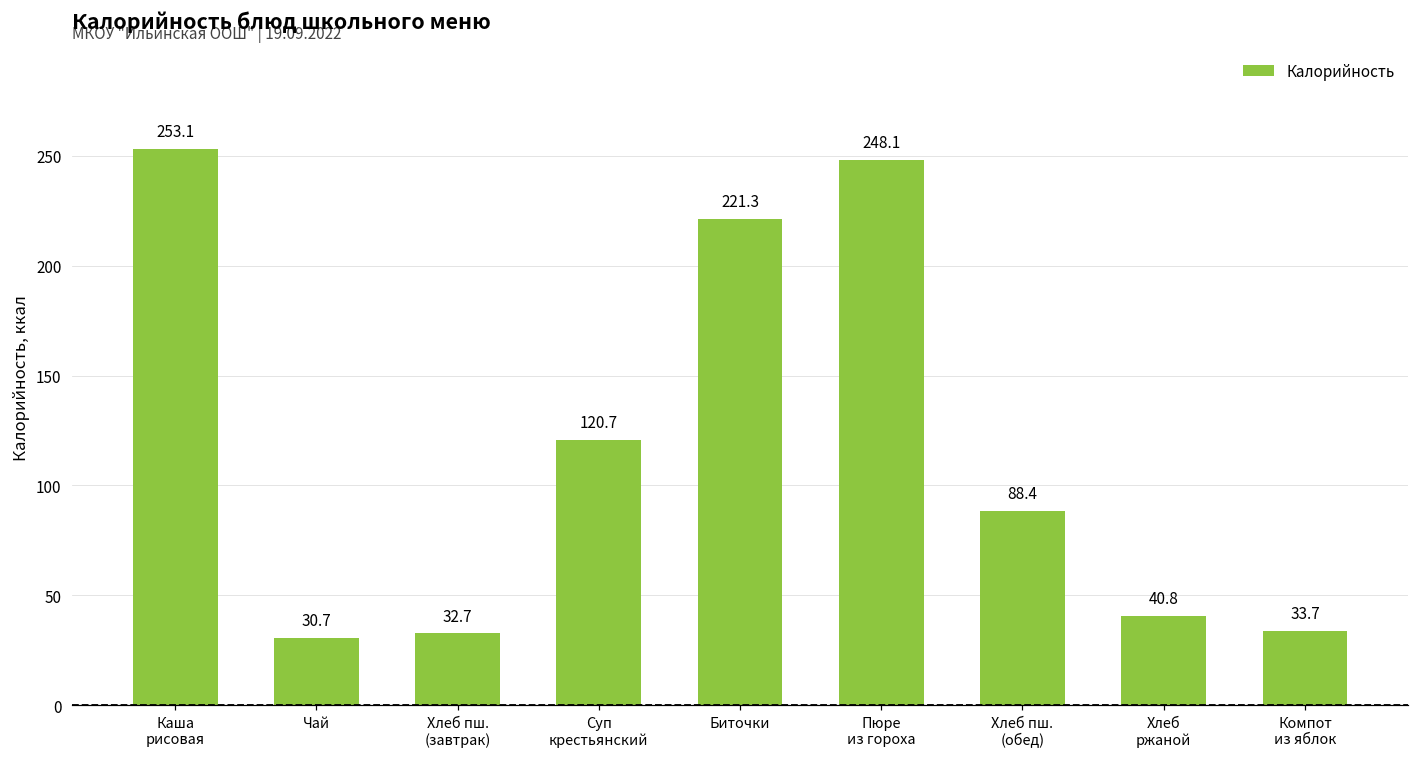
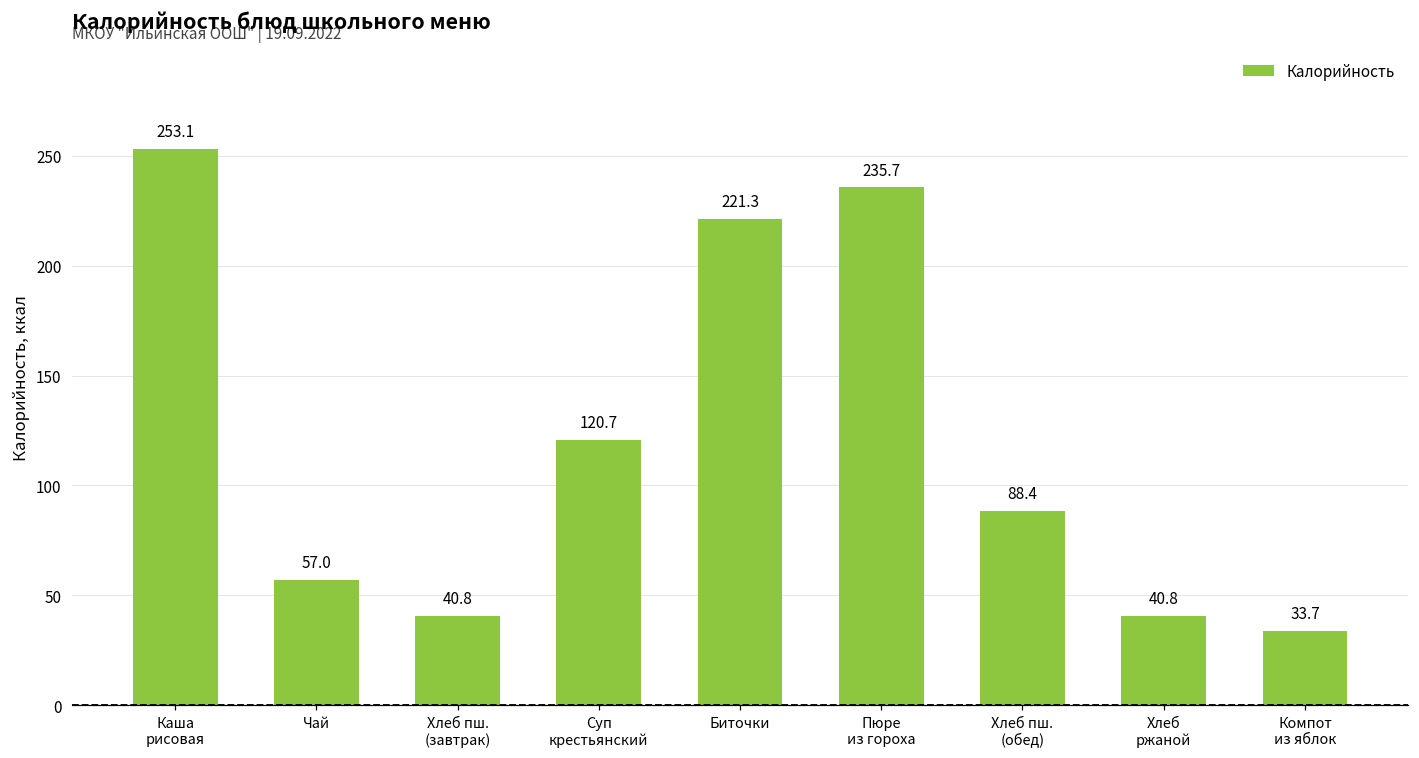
  {
    "Каша рисовая": 253.1,
-   "Чай": 30.7,
-   "Хлеб пш. (завтрак)": 32.7,
+   "Чай": 57.0,
+   "Хлеб пш. (завтрак)": 40.8,
    "Суп крестьянский": 120.7,
    "Биточки": 221.3,
-   "Пюре из гороха": 248.1,
+   "Пюре из гороха": 235.7,
    "Хлеб пш. (обед)": 88.4,
    "Хлеб ржаной": 40.8,
    "Компот из яблок": 33.7
  }
